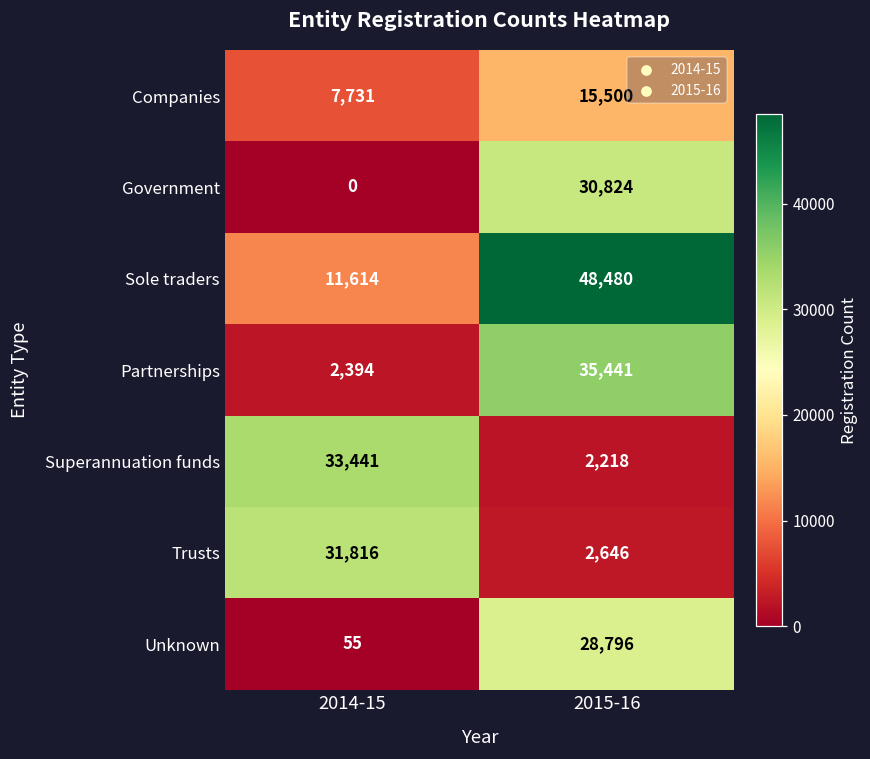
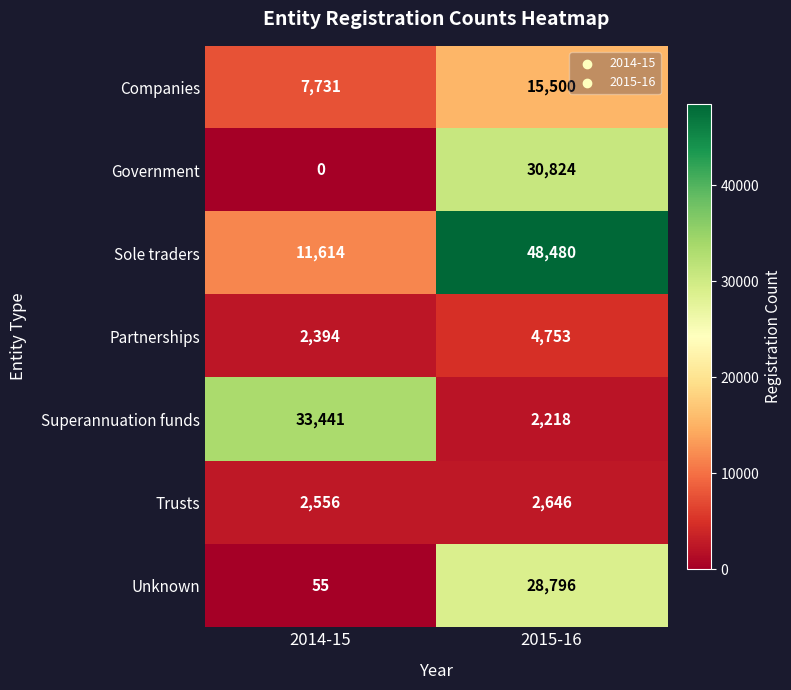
  {
    "Companies": {
      "2014-15": "7,731"
    },
    "Government": {
      "2014-15": "0",
      "2015-16": "30,824"
    },
    "Sole traders": {
      "2014-15": "11,614",
      "2015-16": "48,480"
    },
    "Partnerships": {
      "2014-15": "2,394",
-     "2015-16": "35,441"
+     "2015-16": "4,753"
    },
    "Superannuation funds": {
      "2014-15": "33,441",
      "2015-16": "2,218"
    },
    "Trusts": {
-     "2014-15": "31,816",
+     "2014-15": "2,556",
      "2015-16": "2,646"
    },
    "Unknown": {
      "2014-15": "55",
      "2015-16": "28,796"
    }
  }
